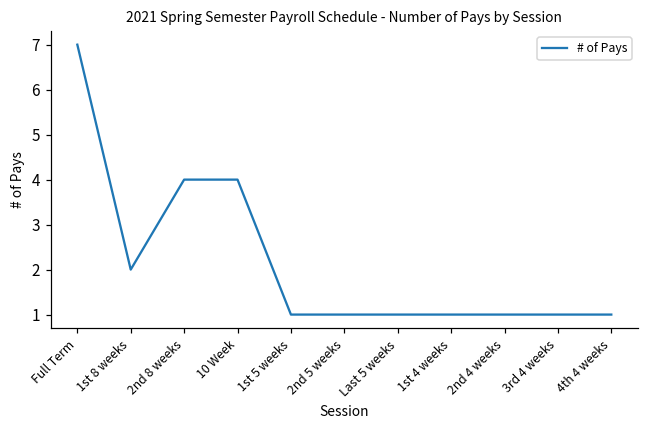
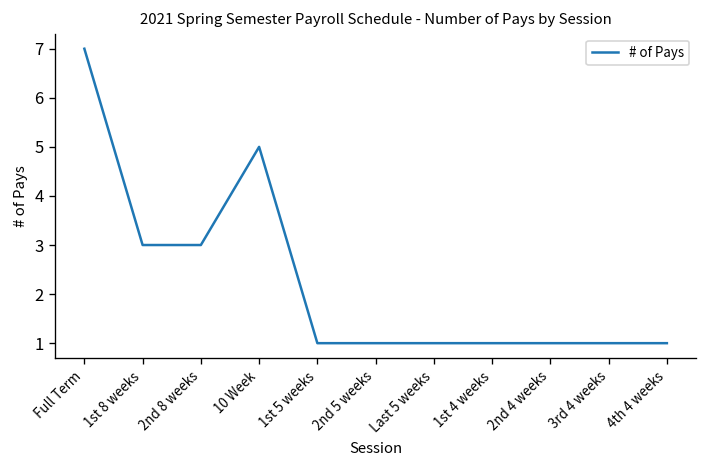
  {
    "Full Term": 7,
-   "1st 8 weeks": 2,
-   "2nd 8 weeks": 4,
-   "10 Week": 4,
+   "1st 8 weeks": 3,
+   "2nd 8 weeks": 3,
+   "10 Week": 5,
    "1st 5 weeks": 1,
    "2nd 5 weeks": 1,
    "Last 5 weeks": 1,
    "1st 4 weeks": 1,
    "2nd 4 weeks": 1,
    "3rd 4 weeks": 1,
    "4th 4 weeks": 1
  }
